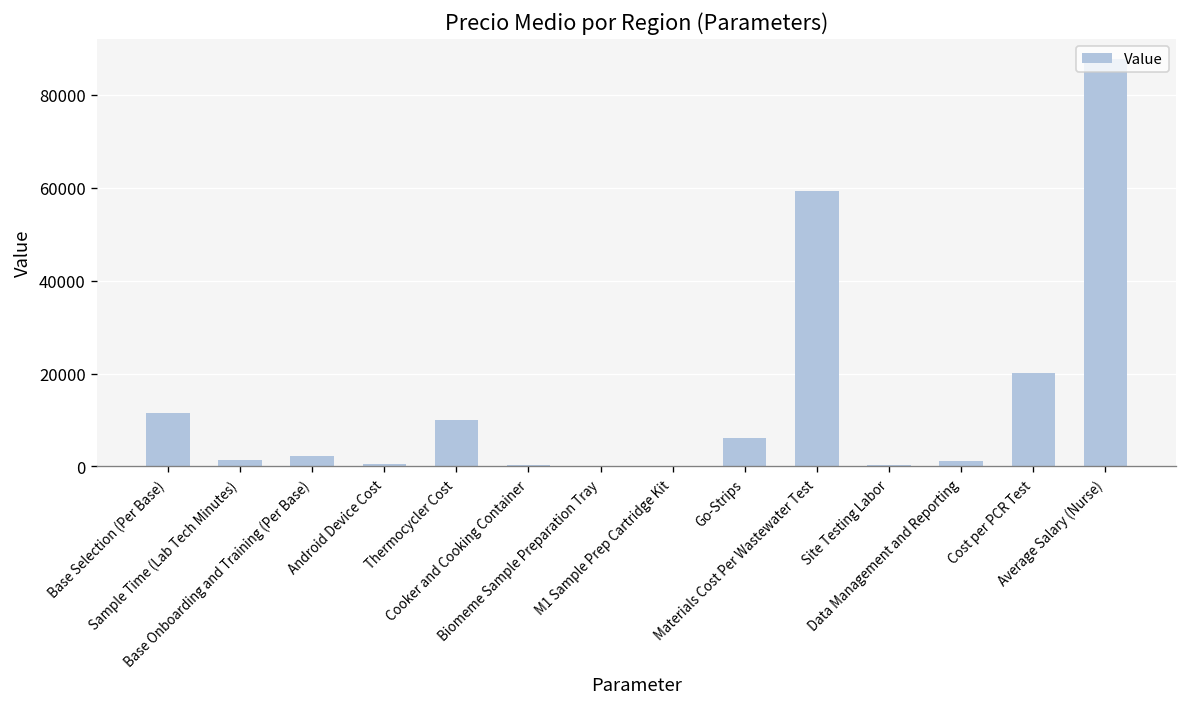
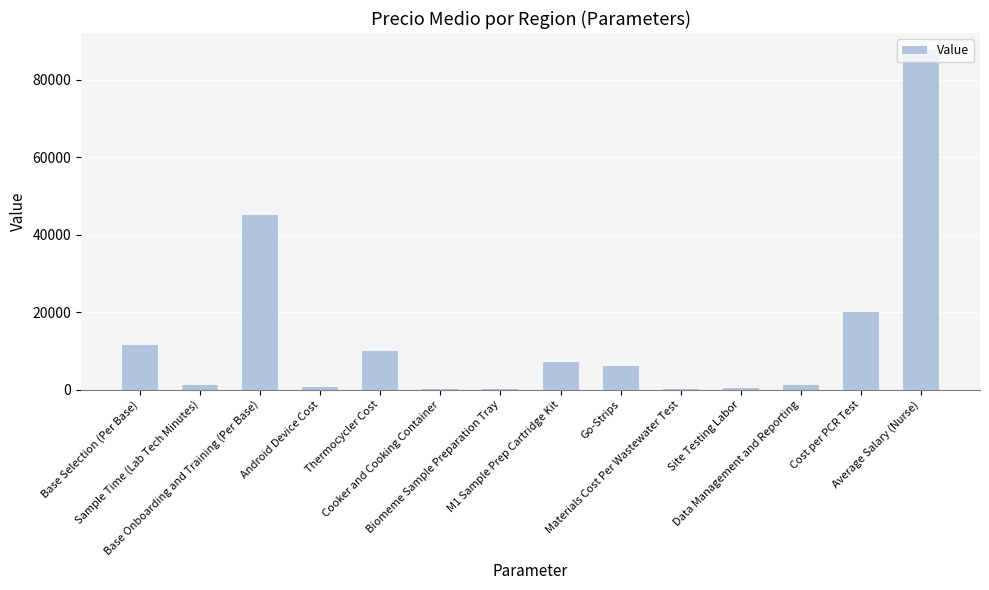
  {
    "Base Selection (Per Base)": 12000,
    "Sample Time (Lab Tech Minutes)": 1000,
-   "Base Onboarding and Training (Per Base)": 2000,
+   "Base Onboarding and Training (Per Base)": 45000,
    "Thermocycler Cost": 10000,
-   "M1 Sample Prep Cartridge Kit": 0,
+   "M1 Sample Prep Cartridge Kit": 7000,
    "Go-Strips": 6000,
-   "Materials Cost Per Wastewater Test": 59000,
+   "Materials Cost Per Wastewater Test": 0,
    "Data Management and Reporting": 1000,
    "Cost per PCR Test": 20000
  }
